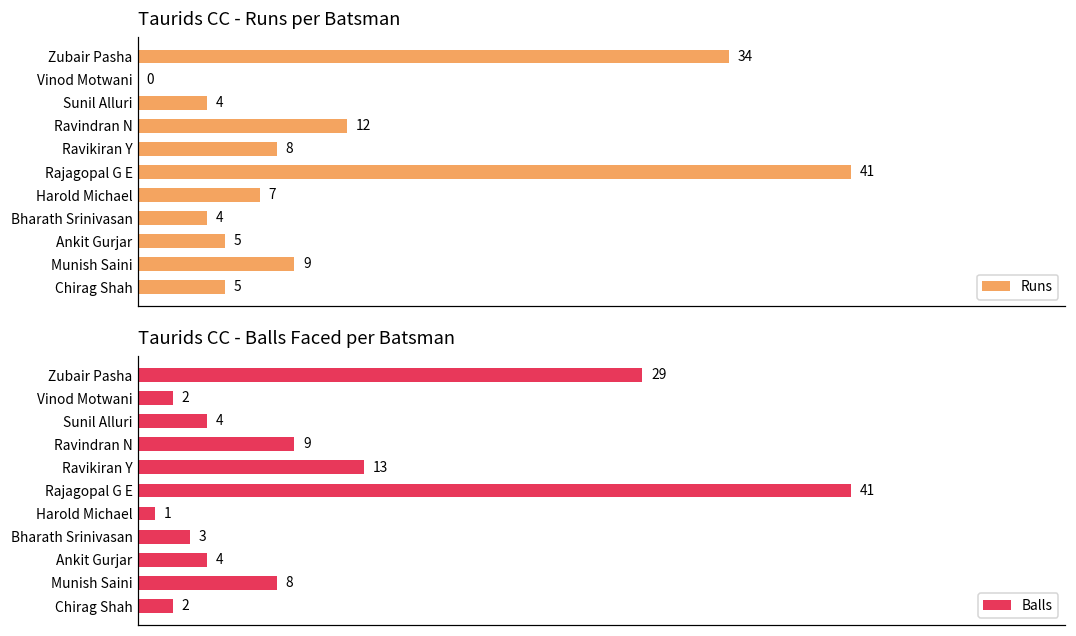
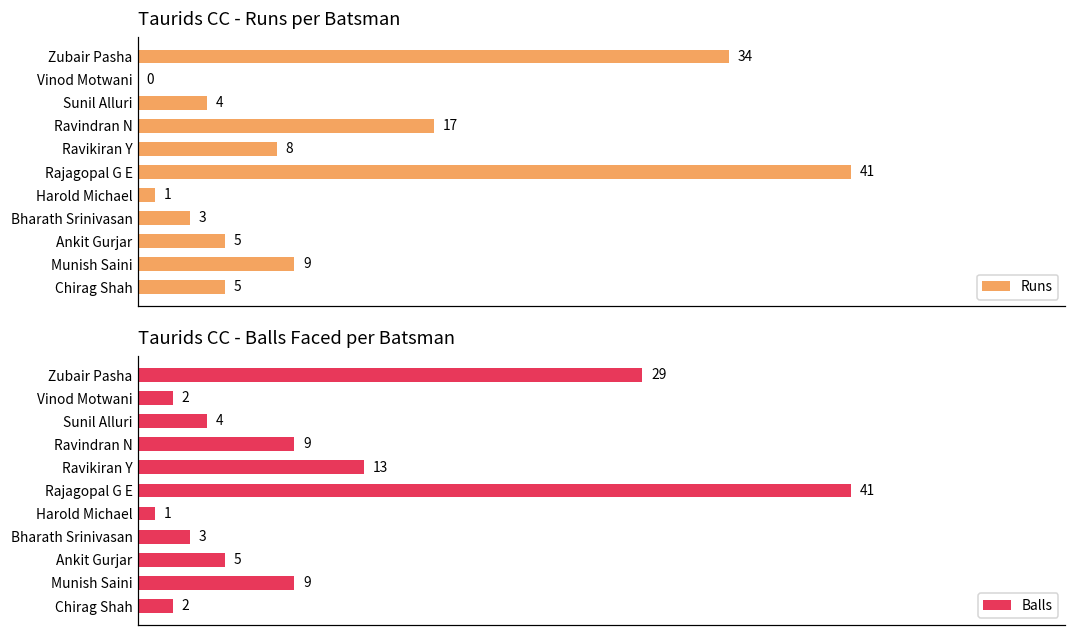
  {
    "Taurids CC - Runs per Batsman": {
      "Zubair Pasha": 34,
      "Vinod Motwani": 0,
      "Sunil Alluri": 4,
-     "Ravindran N": 12,
+     "Ravindran N": 17,
      "Ravikiran Y": 8,
      "Rajagopal G E": 41,
-     "Harold Michael": 7,
-     "Bharath Srinivasan": 4,
+     "Harold Michael": 1,
+     "Bharath Srinivasan": 3,
      "Ankit Gurjar": 5,
      "Munish Saini": 9,
      "Chirag Shah": 5
    },
    "Taurids CC - Balls Faced per Batsman": {
      "Zubair Pasha": 29,
      "Vinod Motwani": 2,
      "Sunil Alluri": 4,
      "Ravindran N": 9,
      "Ravikiran Y": 13,
      "Rajagopal G E": 41,
      "Harold Michael": 1,
      "Bharath Srinivasan": 3,
-     "Ankit Gurjar": 4,
-     "Munish Saini": 8,
+     "Ankit Gurjar": 5,
+     "Munish Saini": 9,
      "Chirag Shah": 2
    }
  }
